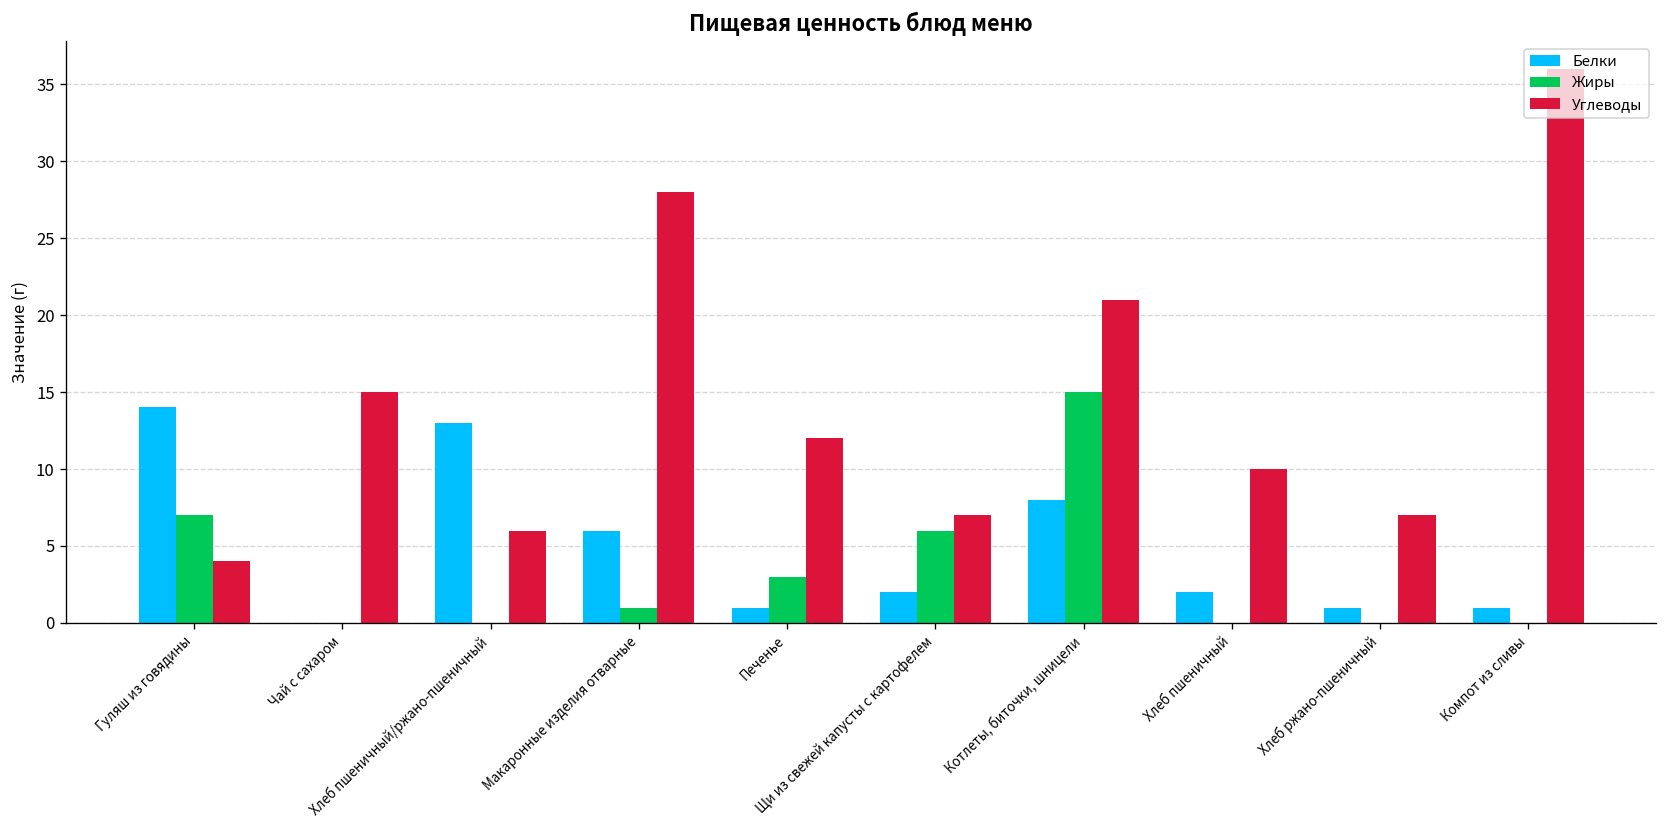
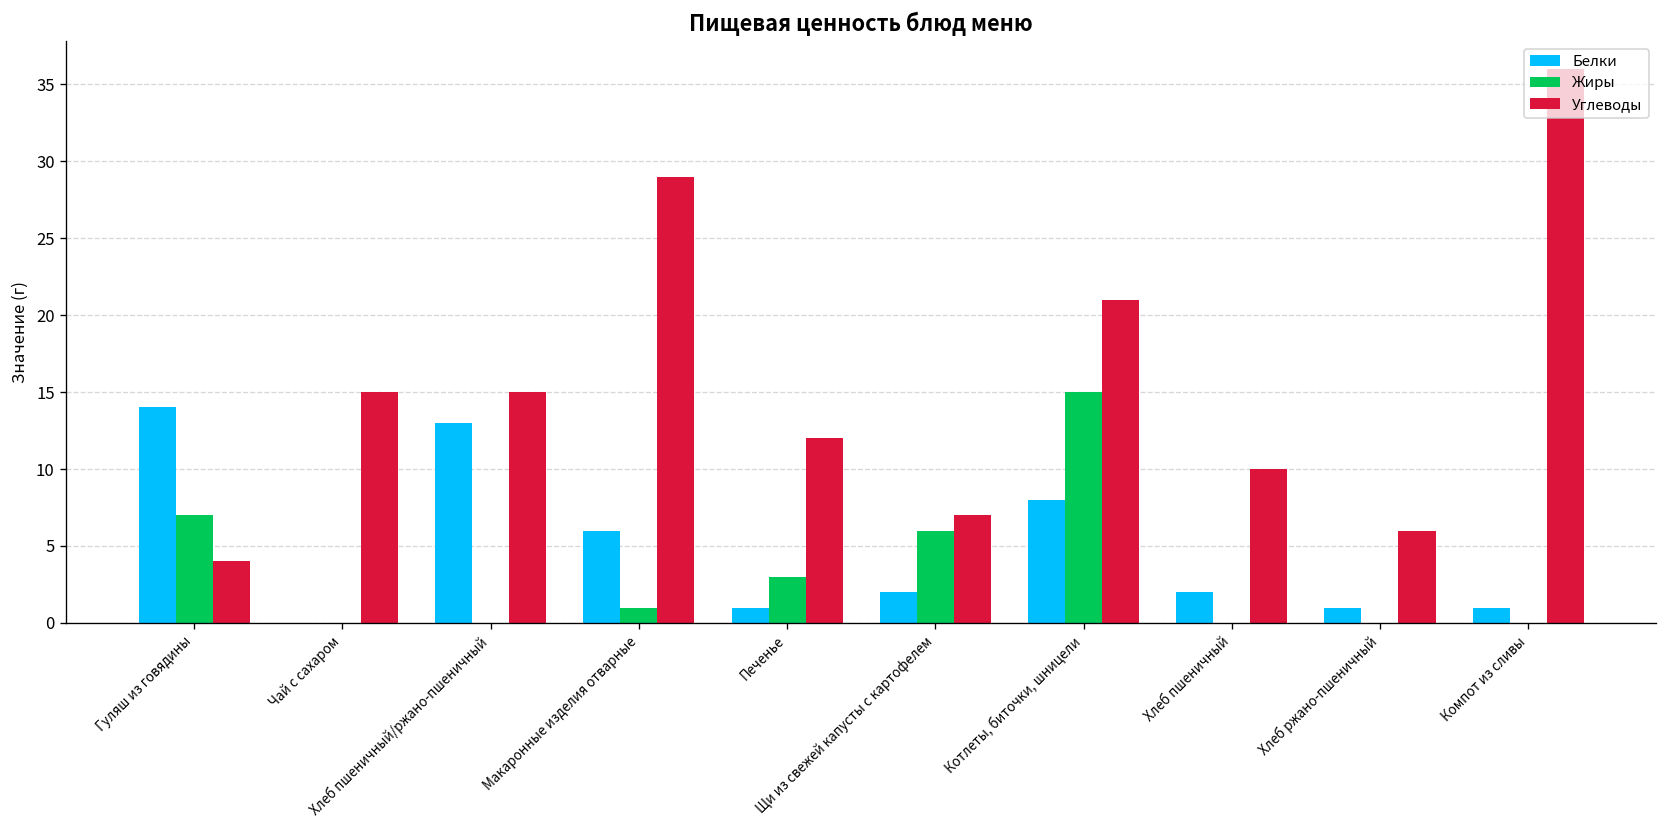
  {
    "Белки": {
      "Гуляш из говядины": 14,
      "Чай с сахаром": 0,
      "Хлеб пшеничный/ржано-пшеничный": 13,
      "Макаронные изделия отварные": 6,
      "Печенье": 1,
      "Щи из свежей капусты с картофелем": 2,
      "Котлеты, биточки, шницели": 8,
      "Хлеб пшеничный": 2,
      "Хлеб ржано-пшеничный": 1,
      "Компот из сливы": 1
    },
    "Жиры": {
      "Гуляш из говядины": 7,
      "Чай с сахаром": 0,
      "Хлеб пшеничный/ржано-пшеничный": 0,
      "Макаронные изделия отварные": 1,
      "Печенье": 3,
      "Щи из свежей капусты с картофелем": 6,
      "Котлеты, биточки, шницели": 15,
      "Хлеб пшеничный": 0,
      "Хлеб ржано-пшеничный": 0,
      "Компот из сливы": 0
    },
    "Углеводы": {
      "Гуляш из говядины": 4,
      "Чай с сахаром": 15,
-     "Хлеб пшеничный/ржано-пшеничный": 6,
-     "Макаронные изделия отварные": 28,
+     "Хлеб пшеничный/ржано-пшеничный": 15,
+     "Макаронные изделия отварные": 29,
      "Печенье": 12,
      "Щи из свежей капусты с картофелем": 7,
      "Котлеты, биточки, шницели": 21,
      "Хлеб пшеничный": 10,
-     "Хлеб ржано-пшеничный": 7
+     "Хлеб ржано-пшеничный": 6
    }
  }
